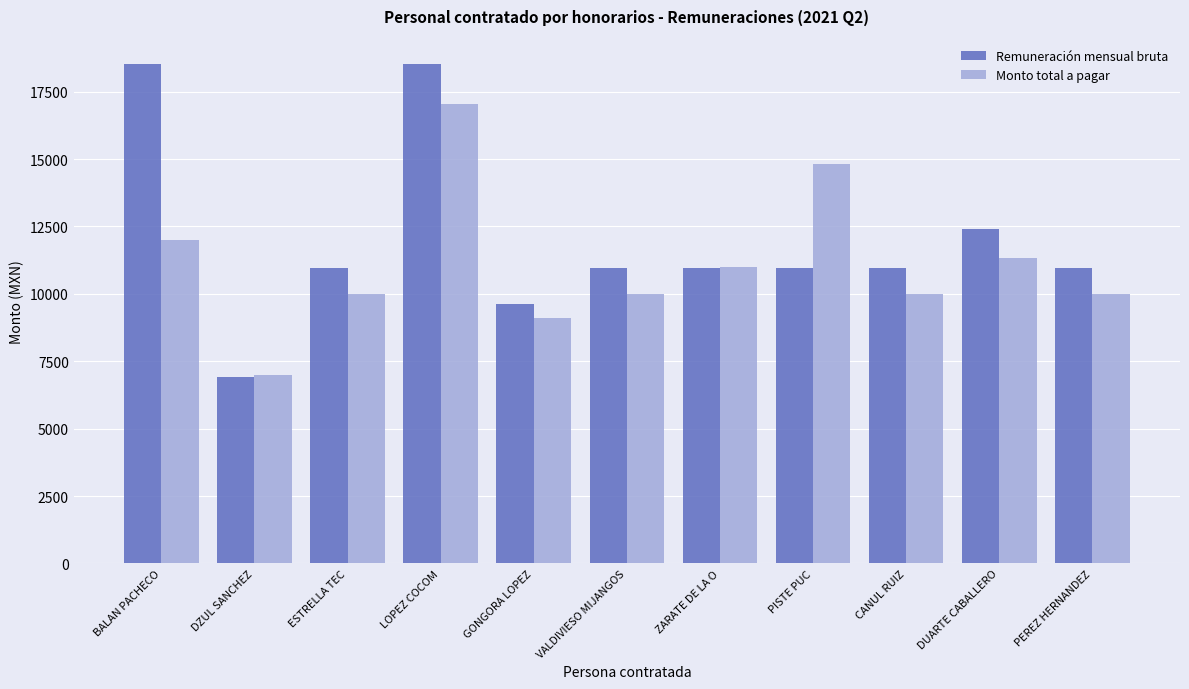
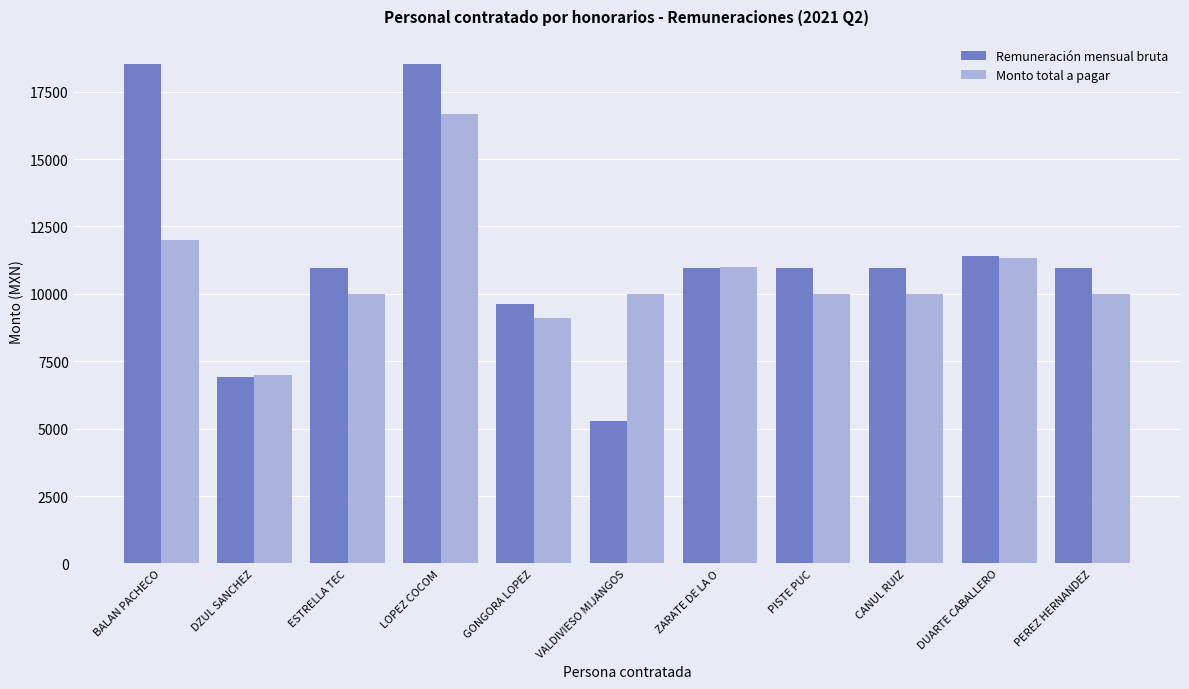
  {
    "Remuneración mensual bruta": {
      "BALAN PACHECO": 18500,
      "DZUL SANCHEZ": 6900,
      "ESTRELLA TEC": 10900,
      "LOPEZ COCOM": 18500,
      "GONGORA LOPEZ": 9600,
-     "VALDIVIESO MIJANGOS": 10900,
+     "VALDIVIESO MIJANGOS": 5300,
      "ZARATE DE LA O": 10900,
      "PISTE PUC": 10900,
      "CANUL RUIZ": 10900,
-     "DUARTE CABALLERO": 12400,
+     "DUARTE CABALLERO": 11400,
      "PEREZ HERNANDEZ": 10900
    },
    "Monto total a pagar": {
      "BALAN PACHECO": 12000,
      "DZUL SANCHEZ": 7000,
      "ESTRELLA TEC": 10000,
-     "LOPEZ COCOM": 17000,
+     "LOPEZ COCOM": 16700,
      "GONGORA LOPEZ": 9100,
      "VALDIVIESO MIJANGOS": 10000,
      "ZARATE DE LA O": 11000,
-     "PISTE PUC": 14800,
+     "PISTE PUC": 10000,
      "CANUL RUIZ": 10000,
      "DUARTE CABALLERO": 11300,
      "PEREZ HERNANDEZ": 10000
    }
  }
